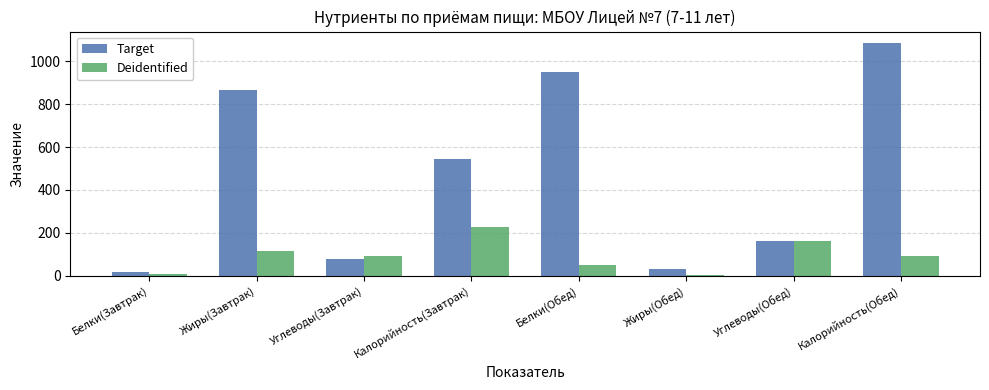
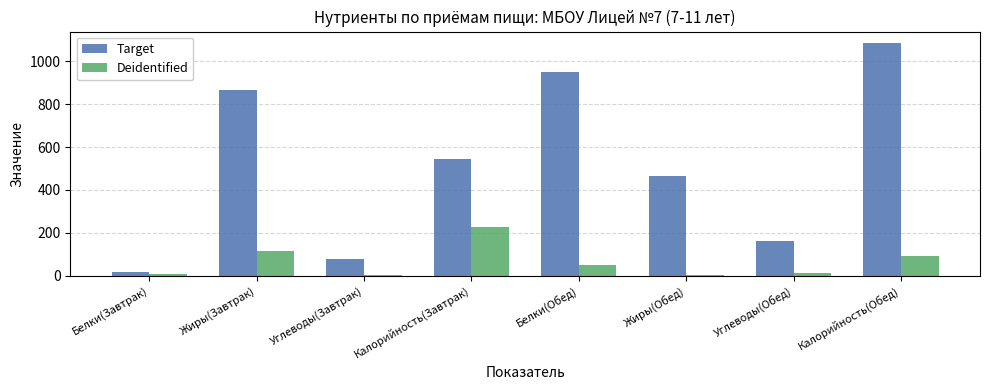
  {
    "Target": {
      "Белки(Завтрак)": 20,
      "Жиры(Завтрак)": 870,
      "Углеводы(Завтрак)": 80,
      "Калорийность(Завтрак)": 540,
      "Белки(Обед)": 950,
-     "Жиры(Обед)": 30,
+     "Жиры(Обед)": 460,
      "Углеводы(Обед)": 160,
      "Калорийность(Обед)": 1080
    },
    "Deidentified": {
      "Жиры(Завтрак)": 110,
-     "Углеводы(Завтрак)": 90,
+     "Углеводы(Завтрак)": 0,
      "Калорийность(Завтрак)": 230,
      "Белки(Обед)": 50,
-     "Углеводы(Обед)": 160,
+     "Углеводы(Обед)": 10,
      "Калорийность(Обед)": 90
    }
  }
